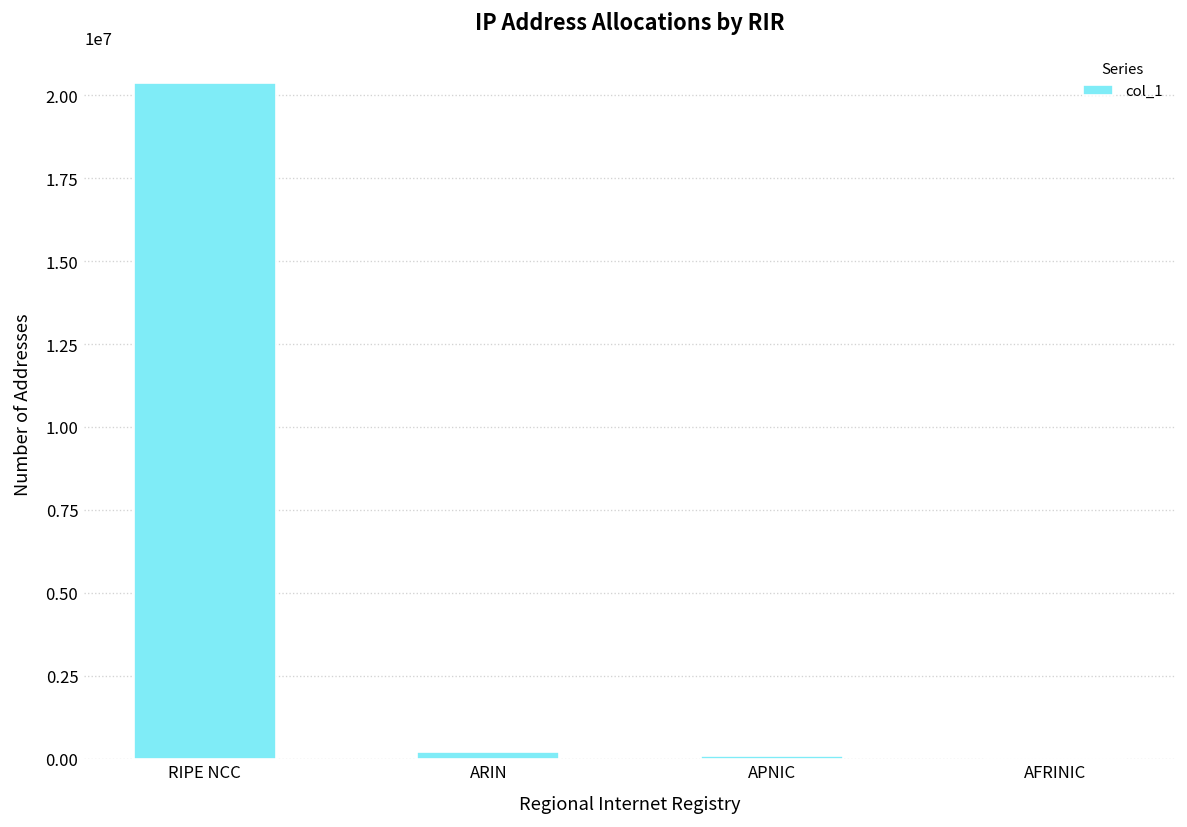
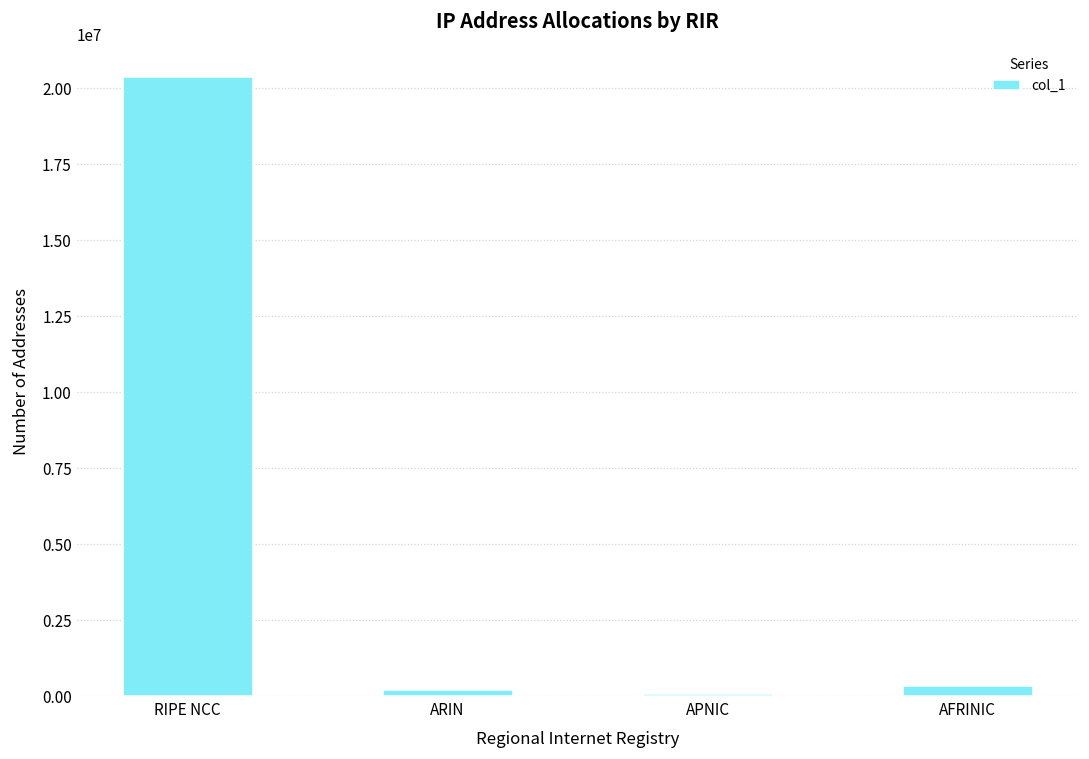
  {
    "RIPE NCC": 20400000,
    "ARIN": 200000,
-   "AFRINIC": 0
+   "AFRINIC": 400000
  }
